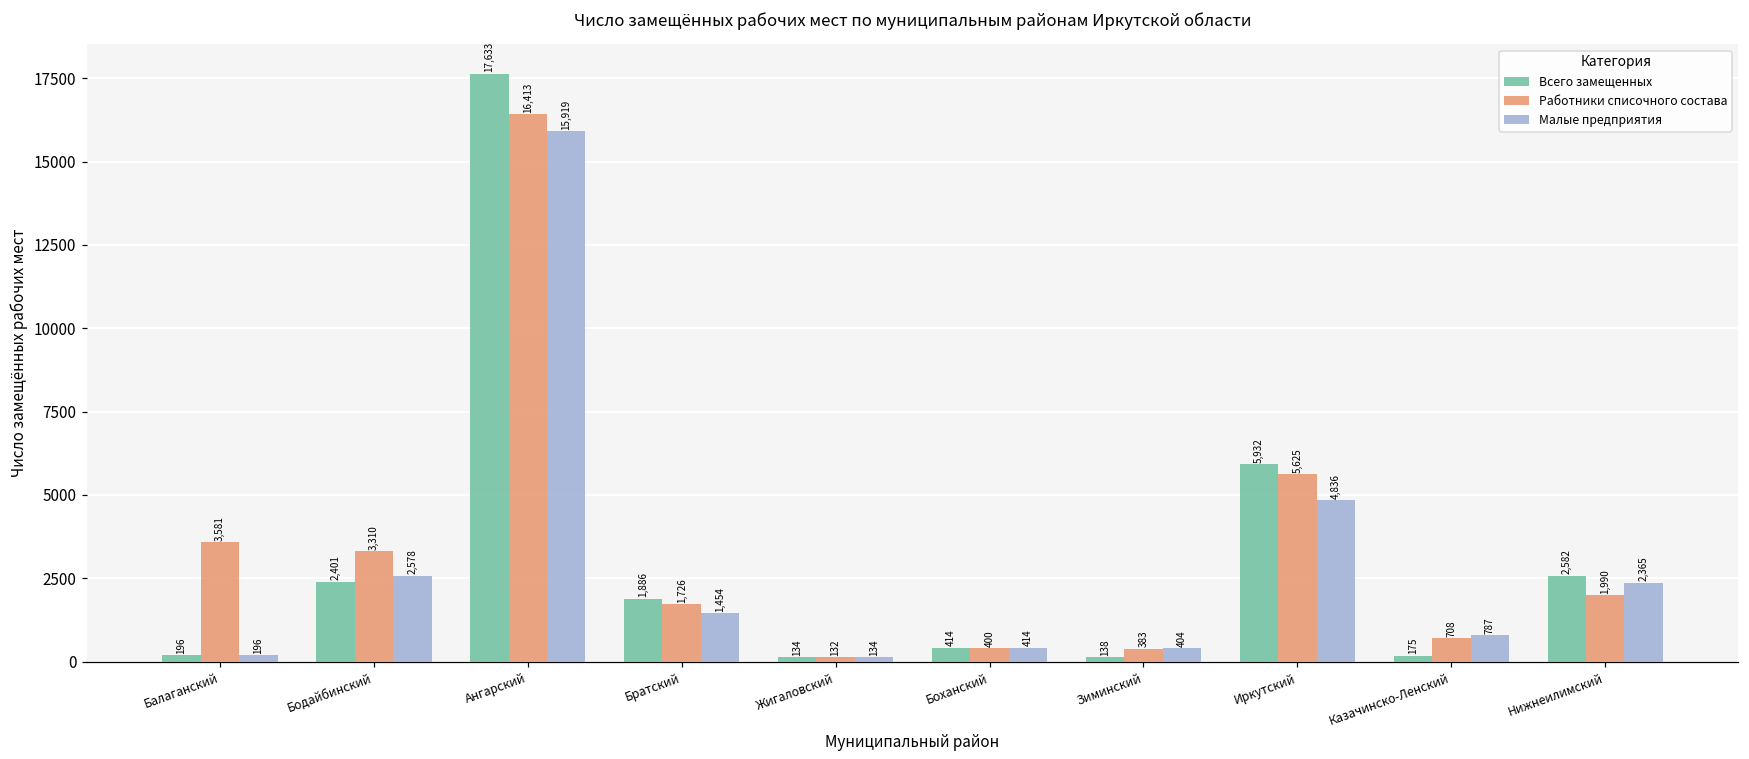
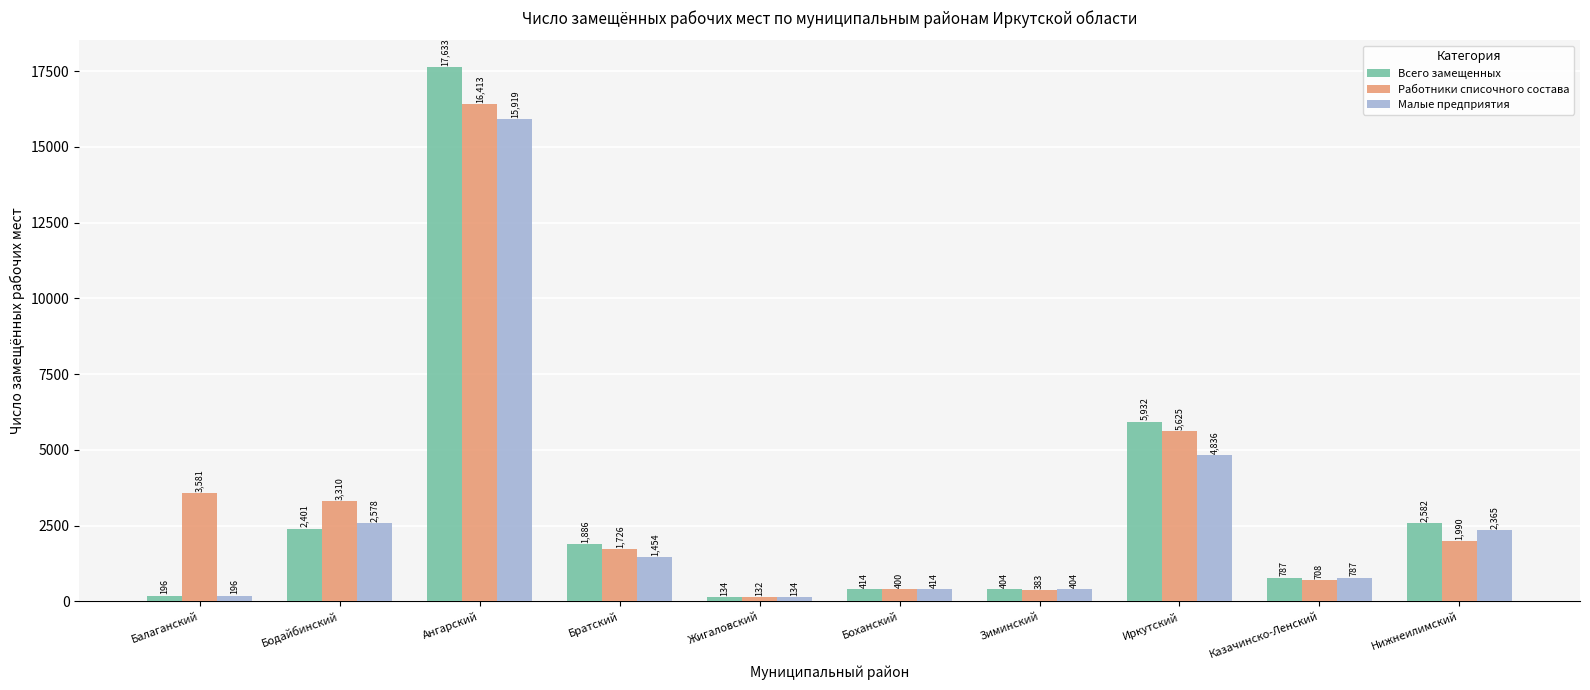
  {
    "Всего замещенных": {
      "Балаганский": "196",
      "Бодайбинский": "2,401",
      "Ангарский": "17,633",
      "Братский": "1,886",
      "Жигаловский": "134",
      "Боханский": "414",
-     "Зиминский": "138",
+     "Зиминский": "404",
      "Иркутский": "5,932",
-     "Казачинско-Ленский": "175",
+     "Казачинско-Ленский": "787",
      "Нижнеилимский": "2,582"
    },
    "Работники списочного состава": {
      "Балаганский": "3,581",
      "Бодайбинский": "3,310",
      "Ангарский": "16,413",
      "Братский": "1,726",
      "Жигаловский": "132",
      "Боханский": "400",
      "Зиминский": "383",
      "Иркутский": "5,625",
      "Казачинско-Ленский": "708",
      "Нижнеилимский": "1,990"
    },
    "Малые предприятия": {
      "Балаганский": "196",
      "Бодайбинский": "2,578",
      "Ангарский": "15,919",
      "Братский": "1,454",
      "Жигаловский": "134",
      "Боханский": "414",
      "Зиминский": "404",
      "Иркутский": "4,836",
      "Казачинско-Ленский": "787",
      "Нижнеилимский": "2,365"
    }
  }
